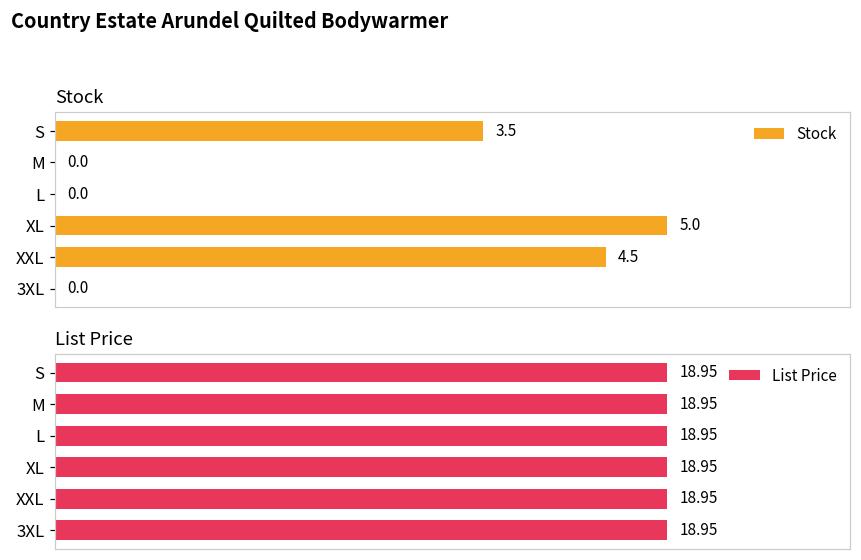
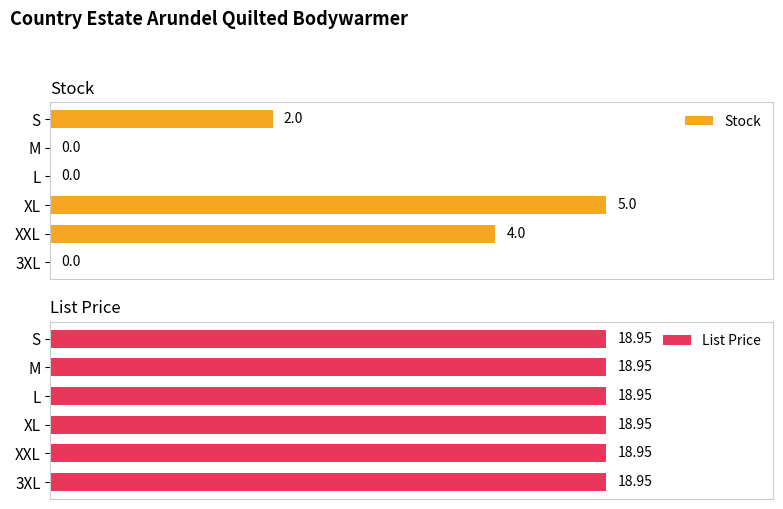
  {
    "Stock": {
-     "S": 3.5,
+     "S": 2.0,
      "M": 0.0,
      "L": 0.0,
      "XL": 5.0,
-     "XXL": 4.5,
+     "XXL": 4.0,
      "3XL": 0.0
    },
    "List Price": {
      "S": 18.95,
      "M": 18.95,
      "L": 18.95,
      "XL": 18.95,
      "XXL": 18.95,
      "3XL": 18.95
    }
  }
